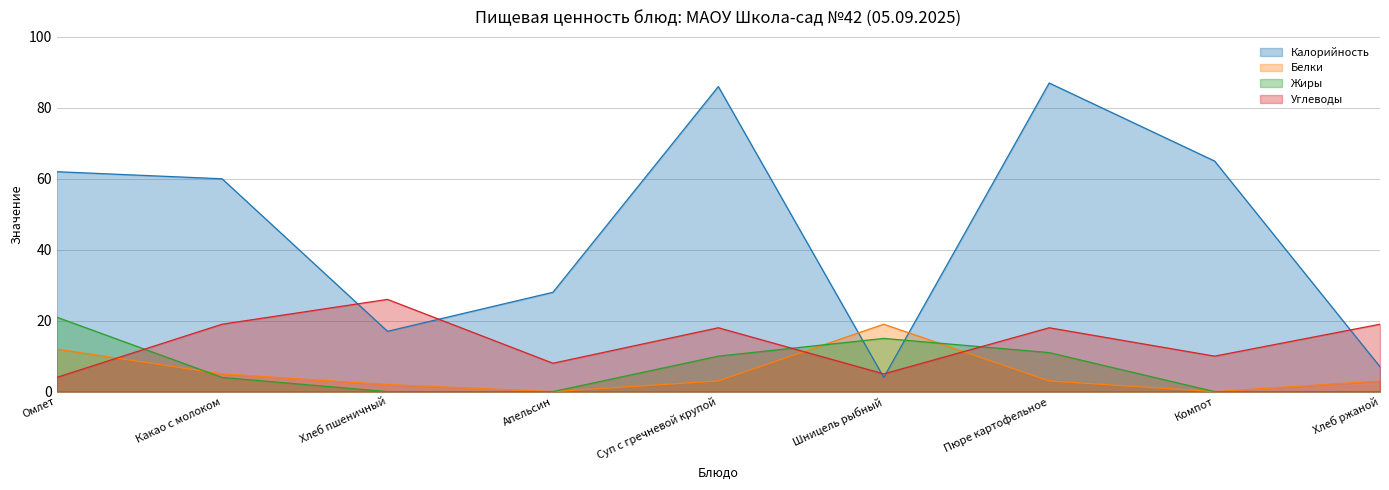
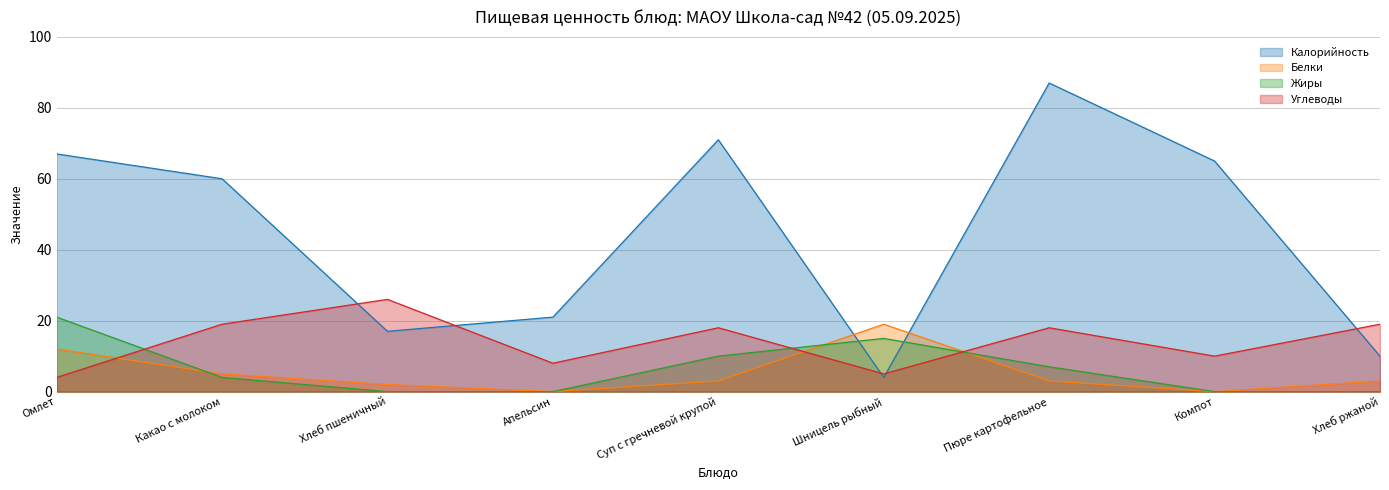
  {
    "Калорийность": {
-     "Омлет": 62,
+     "Омлет": 67,
      "Какао с молоком": 60,
      "Хлеб пшеничный": 17,
-     "Апельсин": 28,
-     "Суп с гречневой крупой": 86,
+     "Апельсин": 21,
+     "Суп с гречневой крупой": 71,
      "Шницель рыбный": 4,
      "Пюре картофельное": 87,
      "Компот": 65,
-     "Хлеб ржаной": 7
+     "Хлеб ржаной": 10
    },
    "Жиры": {
      "Омлет": 21,
      "Какао с молоком": 4,
      "Хлеб пшеничный": 0,
      "Суп с гречневой крупой": 10,
      "Шницель рыбный": 15,
-     "Пюре картофельное": 11,
+     "Пюре картофельное": 7,
      "Хлеб ржаной": 0
    }
  }
